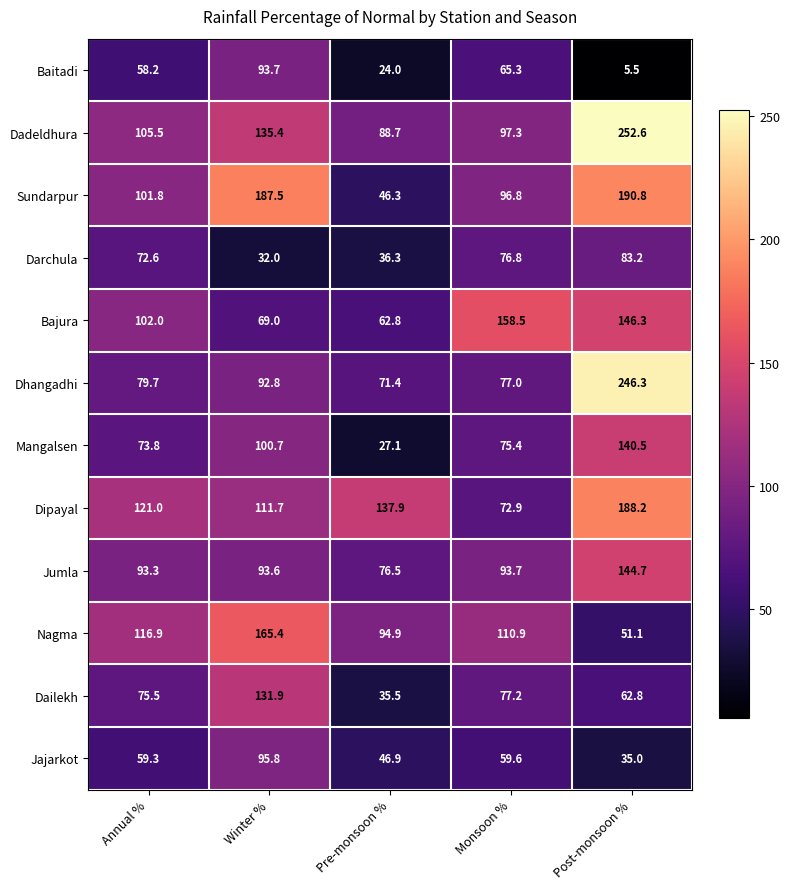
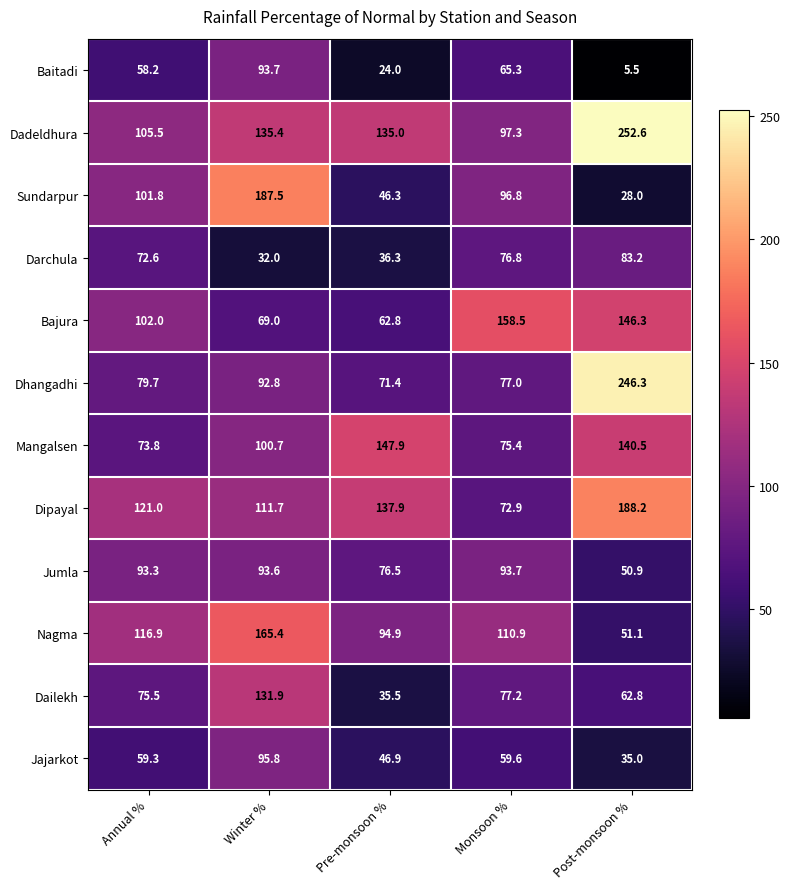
  {
    "Baitadi": {
      "Annual %": 58.2,
      "Winter %": 93.7,
      "Pre-monsoon %": 24.0,
      "Monsoon %": 65.3,
      "Post-monsoon %": 5.5
    },
    "Dadeldhura": {
      "Annual %": 105.5,
      "Winter %": 135.4,
-     "Pre-monsoon %": 88.7,
+     "Pre-monsoon %": 135.0,
      "Monsoon %": 97.3,
      "Post-monsoon %": 252.6
    },
    "Sundarpur": {
      "Annual %": 101.8,
      "Winter %": 187.5,
      "Pre-monsoon %": 46.3,
      "Monsoon %": 96.8,
-     "Post-monsoon %": 190.8
+     "Post-monsoon %": 28.0
    },
    "Darchula": {
      "Annual %": 72.6,
      "Winter %": 32.0,
      "Pre-monsoon %": 36.3,
      "Monsoon %": 76.8,
      "Post-monsoon %": 83.2
    },
    "Bajura": {
      "Annual %": 102.0,
      "Winter %": 69.0,
      "Pre-monsoon %": 62.8,
      "Monsoon %": 158.5,
      "Post-monsoon %": 146.3
    },
    "Dhangadhi": {
      "Annual %": 79.7,
      "Winter %": 92.8,
      "Pre-monsoon %": 71.4,
      "Monsoon %": 77.0,
      "Post-monsoon %": 246.3
    },
    "Mangalsen": {
      "Annual %": 73.8,
      "Winter %": 100.7,
-     "Pre-monsoon %": 27.1,
+     "Pre-monsoon %": 147.9,
      "Monsoon %": 75.4,
      "Post-monsoon %": 140.5
    },
    "Dipayal": {
      "Annual %": 121.0,
      "Winter %": 111.7,
      "Pre-monsoon %": 137.9,
      "Monsoon %": 72.9,
      "Post-monsoon %": 188.2
    },
    "Jumla": {
      "Annual %": 93.3,
      "Winter %": 93.6,
      "Pre-monsoon %": 76.5,
      "Monsoon %": 93.7,
-     "Post-monsoon %": 144.7
+     "Post-monsoon %": 50.9
    },
    "Nagma": {
      "Annual %": 116.9,
      "Winter %": 165.4,
      "Pre-monsoon %": 94.9,
      "Monsoon %": 110.9,
      "Post-monsoon %": 51.1
    },
    "Dailekh": {
      "Annual %": 75.5,
      "Winter %": 131.9,
      "Pre-monsoon %": 35.5,
      "Monsoon %": 77.2,
      "Post-monsoon %": 62.8
    },
    "Jajarkot": {
      "Annual %": 59.3,
      "Winter %": 95.8,
      "Pre-monsoon %": 46.9,
      "Monsoon %": 59.6,
      "Post-monsoon %": 35.0
    }
  }
